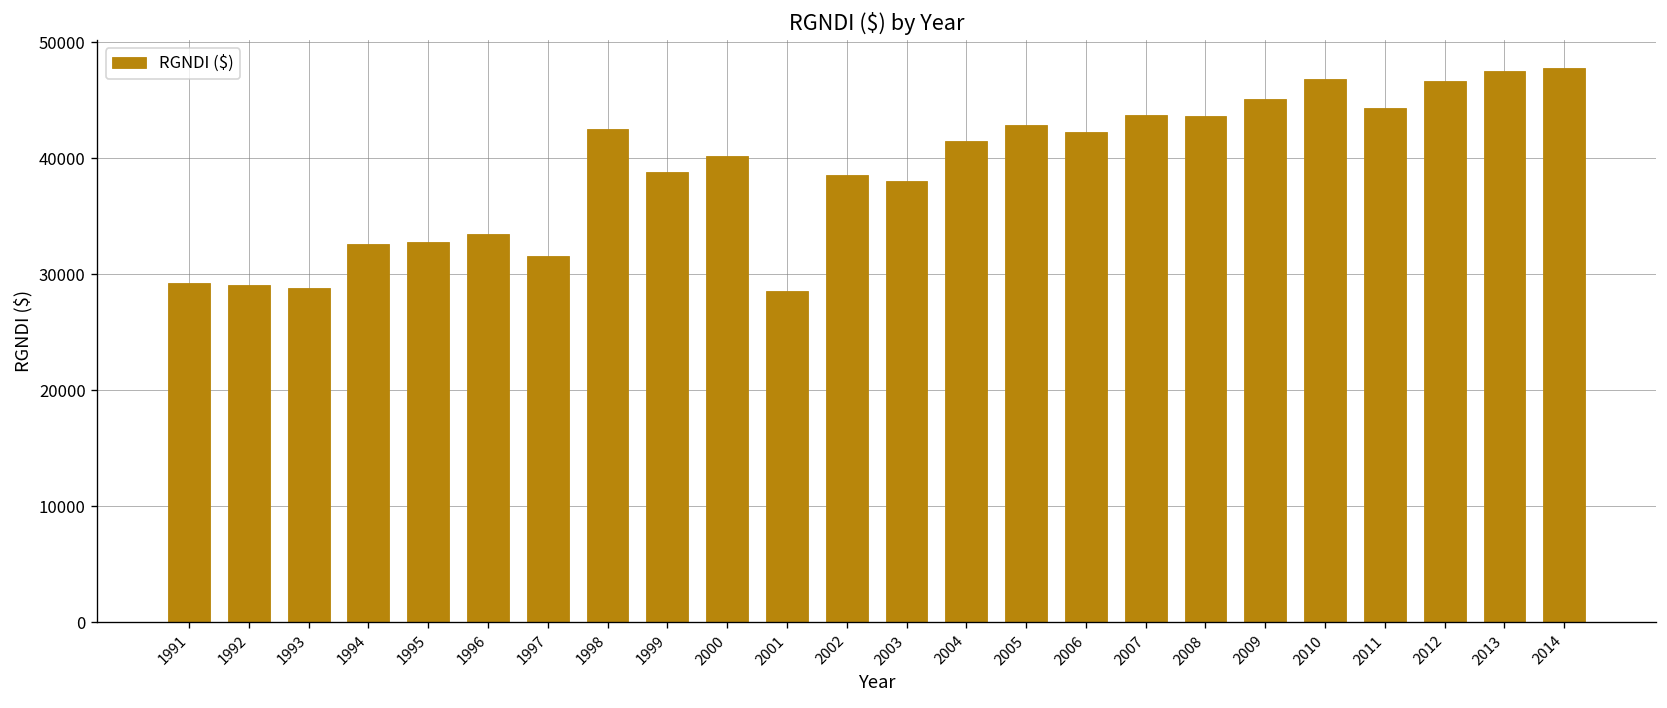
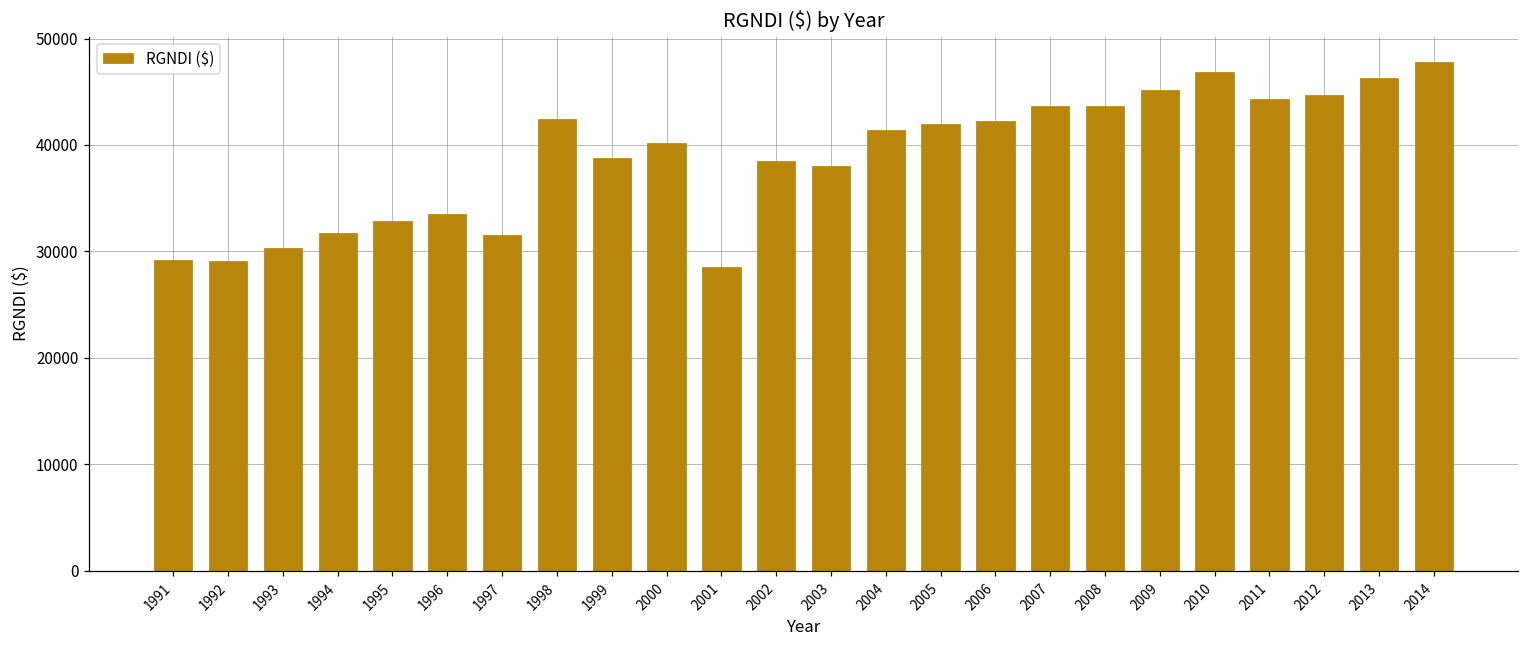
  {
    "1991": 29000,
    "1992": 29000,
-   "1993": 29000,
-   "1994": 33000,
+   "1993": 30000,
+   "1994": 32000,
    "1995": 33000,
    "1996": 34000,
    "1997": 32000,
    "1998": 42000,
    "1999": 39000,
    "2000": 40000,
    "2001": 29000,
    "2002": 39000,
    "2003": 38000,
    "2004": 41000,
-   "2005": 43000,
+   "2005": 42000,
    "2006": 42000,
    "2007": 44000,
    "2008": 44000,
    "2009": 45000,
    "2010": 47000,
    "2011": 44000,
-   "2012": 47000,
-   "2013": 48000,
+   "2012": 45000,
+   "2013": 46000,
    "2014": 48000
  }
